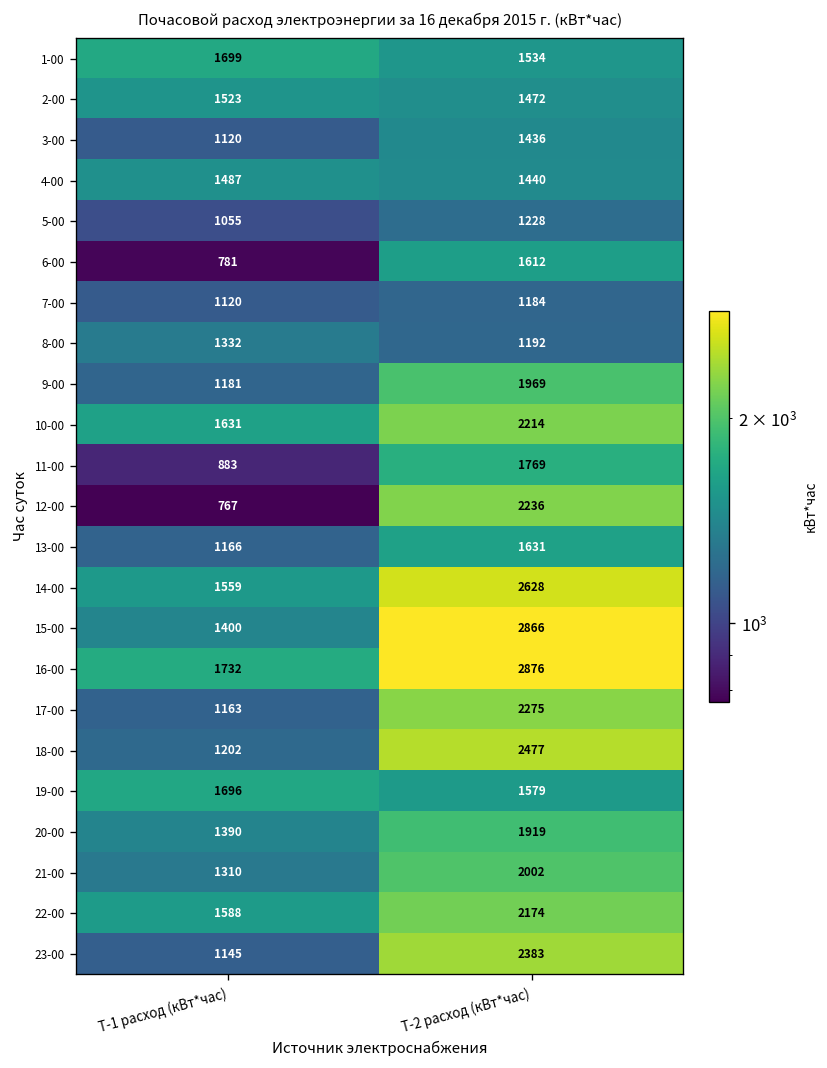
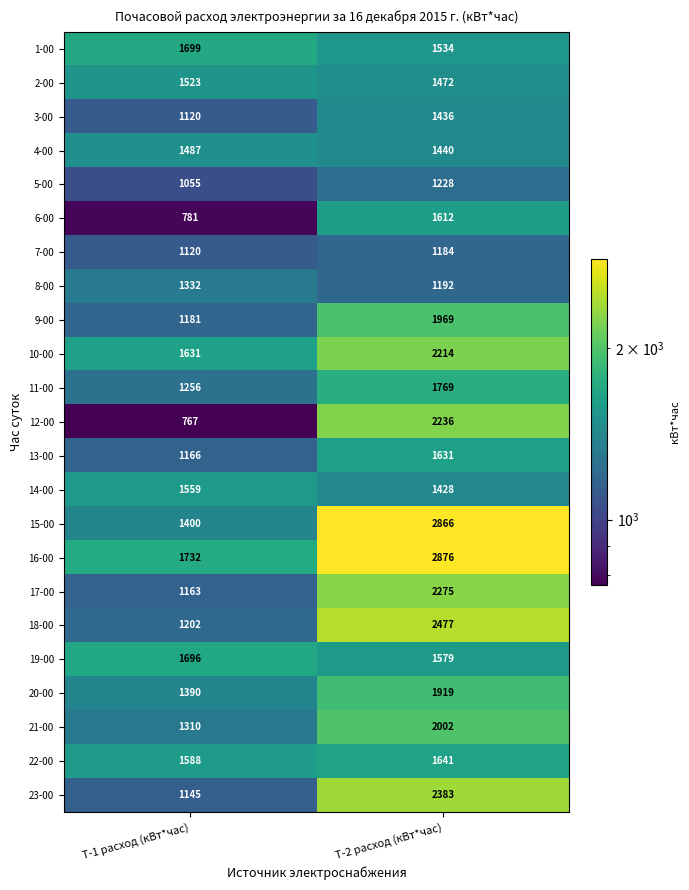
  {
    "1-00": {
      "T-1 расход (кВт*час)": 1699,
      "T-2 расход (кВт*час)": 1534
    },
    "2-00": {
      "T-1 расход (кВт*час)": 1523,
      "T-2 расход (кВт*час)": 1472
    },
    "3-00": {
      "T-1 расход (кВт*час)": 1120,
      "T-2 расход (кВт*час)": 1436
    },
    "4-00": {
      "T-1 расход (кВт*час)": 1487,
      "T-2 расход (кВт*час)": 1440
    },
    "5-00": {
      "T-1 расход (кВт*час)": 1055,
      "T-2 расход (кВт*час)": 1228
    },
    "6-00": {
      "T-1 расход (кВт*час)": 781,
      "T-2 расход (кВт*час)": 1612
    },
    "7-00": {
      "T-1 расход (кВт*час)": 1120,
      "T-2 расход (кВт*час)": 1184
    },
    "8-00": {
      "T-1 расход (кВт*час)": 1332,
      "T-2 расход (кВт*час)": 1192
    },
    "9-00": {
      "T-1 расход (кВт*час)": 1181,
      "T-2 расход (кВт*час)": 1969
    },
    "10-00": {
      "T-1 расход (кВт*час)": 1631,
      "T-2 расход (кВт*час)": 2214
    },
    "11-00": {
-     "T-1 расход (кВт*час)": 883,
+     "T-1 расход (кВт*час)": 1256,
      "T-2 расход (кВт*час)": 1769
    },
    "12-00": {
      "T-1 расход (кВт*час)": 767,
      "T-2 расход (кВт*час)": 2236
    },
    "13-00": {
      "T-1 расход (кВт*час)": 1166,
      "T-2 расход (кВт*час)": 1631
    },
    "14-00": {
      "T-1 расход (кВт*час)": 1559,
-     "T-2 расход (кВт*час)": 2628
+     "T-2 расход (кВт*час)": 1428
    },
    "15-00": {
      "T-1 расход (кВт*час)": 1400,
      "T-2 расход (кВт*час)": 2866
    },
    "16-00": {
      "T-1 расход (кВт*час)": 1732,
      "T-2 расход (кВт*час)": 2876
    },
    "17-00": {
      "T-1 расход (кВт*час)": 1163,
      "T-2 расход (кВт*час)": 2275
    },
    "18-00": {
      "T-1 расход (кВт*час)": 1202,
      "T-2 расход (кВт*час)": 2477
    },
    "19-00": {
      "T-1 расход (кВт*час)": 1696,
      "T-2 расход (кВт*час)": 1579
    },
    "20-00": {
      "T-1 расход (кВт*час)": 1390,
      "T-2 расход (кВт*час)": 1919
    },
    "21-00": {
      "T-1 расход (кВт*час)": 1310,
      "T-2 расход (кВт*час)": 2002
    },
    "22-00": {
      "T-1 расход (кВт*час)": 1588,
-     "T-2 расход (кВт*час)": 2174
+     "T-2 расход (кВт*час)": 1641
    },
    "23-00": {
      "T-1 расход (кВт*час)": 1145,
      "T-2 расход (кВт*час)": 2383
    }
  }
